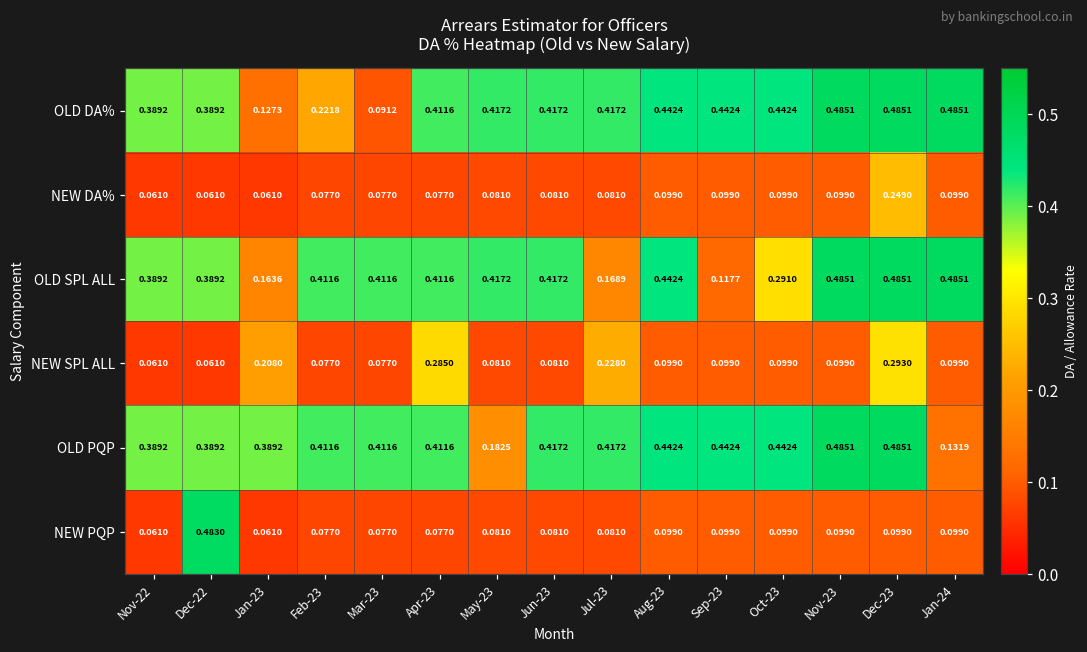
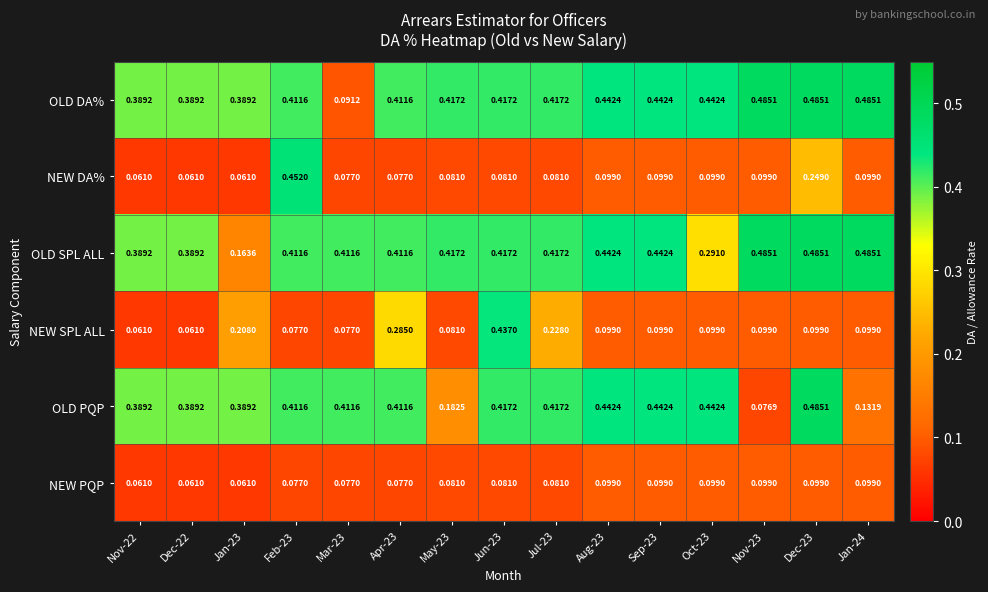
  {
    "OLD DA%": {
      "Nov-22": 0.3892,
      "Dec-22": 0.3892,
-     "Jan-23": 0.1273,
-     "Feb-23": 0.2218,
+     "Jan-23": 0.3892,
+     "Feb-23": 0.4116,
      "Mar-23": 0.0912,
      "Apr-23": 0.4116,
      "May-23": 0.4172,
      "Jun-23": 0.4172,
      "Jul-23": 0.4172,
      "Aug-23": 0.4424,
      "Sep-23": 0.4424,
      "Oct-23": 0.4424,
      "Nov-23": 0.4851,
      "Dec-23": 0.4851,
      "Jan-24": 0.4851
    },
    "NEW DA%": {
      "Nov-22": 0.0610,
      "Dec-22": 0.0610,
      "Jan-23": 0.0610,
-     "Feb-23": 0.0770,
+     "Feb-23": 0.4520,
      "Mar-23": 0.0770,
      "Apr-23": 0.0770,
      "May-23": 0.0810,
      "Jun-23": 0.0810,
      "Jul-23": 0.0810,
      "Aug-23": 0.0990,
      "Sep-23": 0.0990,
      "Oct-23": 0.0990,
      "Nov-23": 0.0990,
      "Dec-23": 0.2490,
      "Jan-24": 0.0990
    },
    "OLD SPL ALL": {
      "Nov-22": 0.3892,
      "Dec-22": 0.3892,
      "Jan-23": 0.1636,
      "Feb-23": 0.4116,
      "Mar-23": 0.4116,
      "Apr-23": 0.4116,
      "May-23": 0.4172,
      "Jun-23": 0.4172,
-     "Jul-23": 0.1689,
+     "Jul-23": 0.4172,
      "Aug-23": 0.4424,
-     "Sep-23": 0.1177,
+     "Sep-23": 0.4424,
      "Oct-23": 0.2910,
      "Nov-23": 0.4851,
      "Dec-23": 0.4851,
      "Jan-24": 0.4851
    },
    "NEW SPL ALL": {
      "Nov-22": 0.0610,
      "Dec-22": 0.0610,
      "Jan-23": 0.2080,
      "Feb-23": 0.0770,
      "Mar-23": 0.0770,
      "Apr-23": 0.2850,
      "May-23": 0.0810,
-     "Jun-23": 0.0810,
+     "Jun-23": 0.4370,
      "Jul-23": 0.2280,
      "Aug-23": 0.0990,
      "Sep-23": 0.0990,
      "Oct-23": 0.0990,
      "Nov-23": 0.0990,
-     "Dec-23": 0.2930,
+     "Dec-23": 0.0990,
      "Jan-24": 0.0990
    },
    "OLD PQP": {
      "Nov-22": 0.3892,
      "Dec-22": 0.3892,
      "Jan-23": 0.3892,
      "Feb-23": 0.4116,
      "Mar-23": 0.4116,
      "Apr-23": 0.4116,
      "May-23": 0.1825,
      "Jun-23": 0.4172,
      "Jul-23": 0.4172,
      "Aug-23": 0.4424,
      "Sep-23": 0.4424,
      "Oct-23": 0.4424,
-     "Nov-23": 0.4851,
+     "Nov-23": 0.0769,
      "Dec-23": 0.4851,
      "Jan-24": 0.1319
    },
    "NEW PQP": {
      "Nov-22": 0.0610,
-     "Dec-22": 0.4830,
+     "Dec-22": 0.0610,
      "Jan-23": 0.0610,
      "Feb-23": 0.0770,
      "Mar-23": 0.0770,
      "Apr-23": 0.0770,
      "May-23": 0.0810,
      "Jun-23": 0.0810,
      "Jul-23": 0.0810,
      "Aug-23": 0.0990,
      "Sep-23": 0.0990,
      "Oct-23": 0.0990,
      "Nov-23": 0.0990,
      "Dec-23": 0.0990,
      "Jan-24": 0.0990
    }
  }
